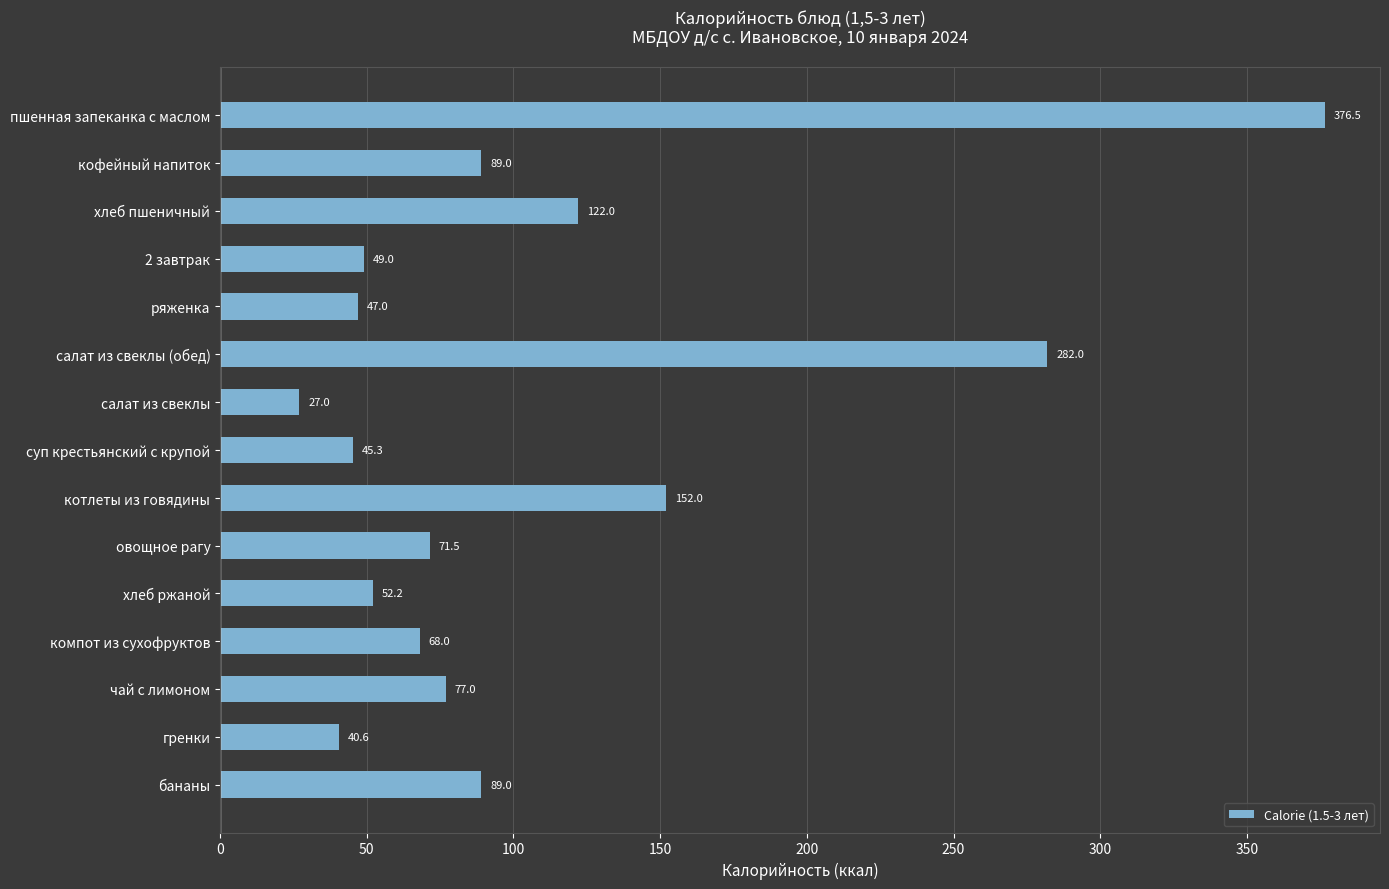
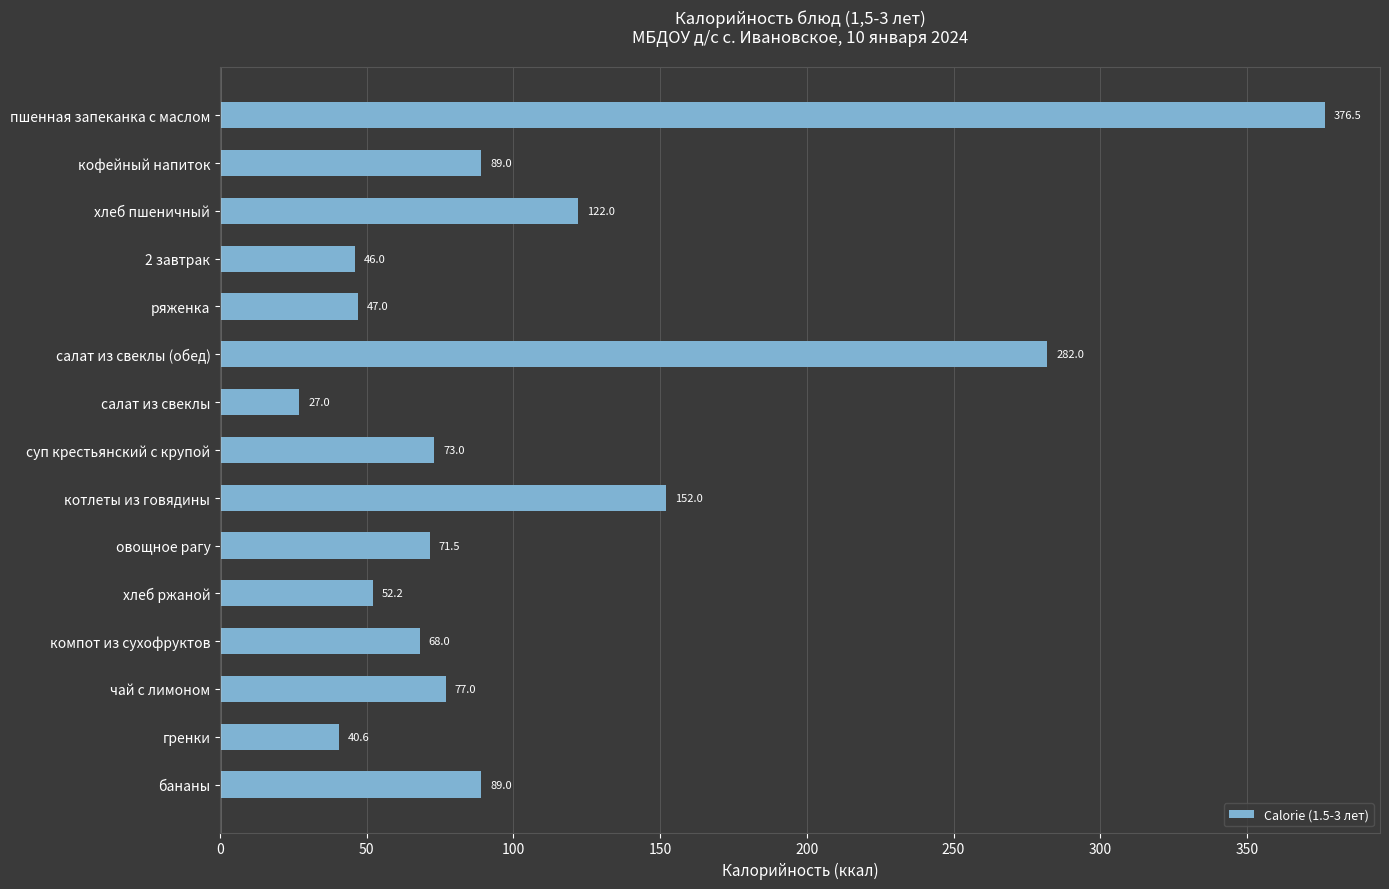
  {
    "пшенная запеканка с маслом": 376.5,
    "кофейный напиток": 89.0,
    "хлеб пшеничный": 122.0,
-   "2 завтрак": 49.0,
+   "2 завтрак": 46.0,
    "ряженка": 47.0,
    "салат из свеклы (обед)": 282.0,
    "салат из свеклы": 27.0,
-   "суп крестьянский с крупой": 45.3,
+   "суп крестьянский с крупой": 73.0,
    "котлеты из говядины": 152.0,
    "овощное рагу": 71.5,
    "хлеб ржаной": 52.2,
    "компот из сухофруктов": 68.0,
    "чай с лимоном": 77.0,
    "гренки": 40.6,
    "бананы": 89.0
  }
